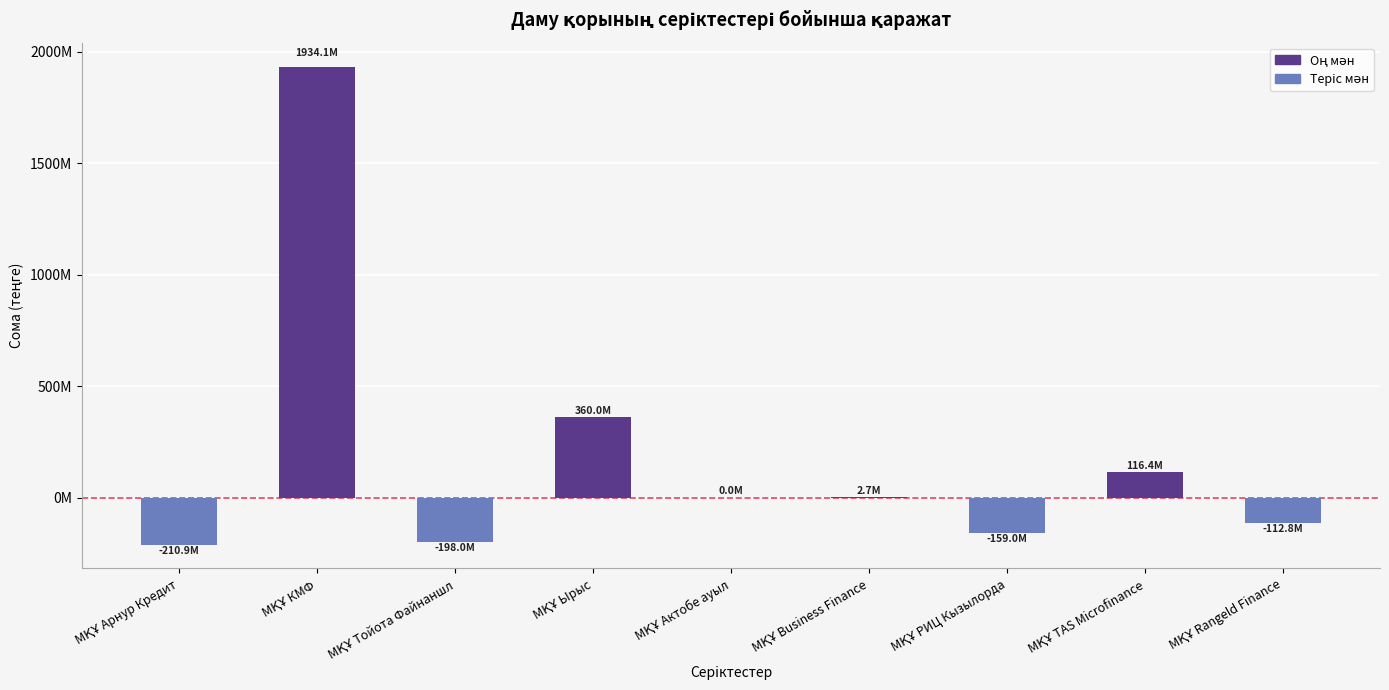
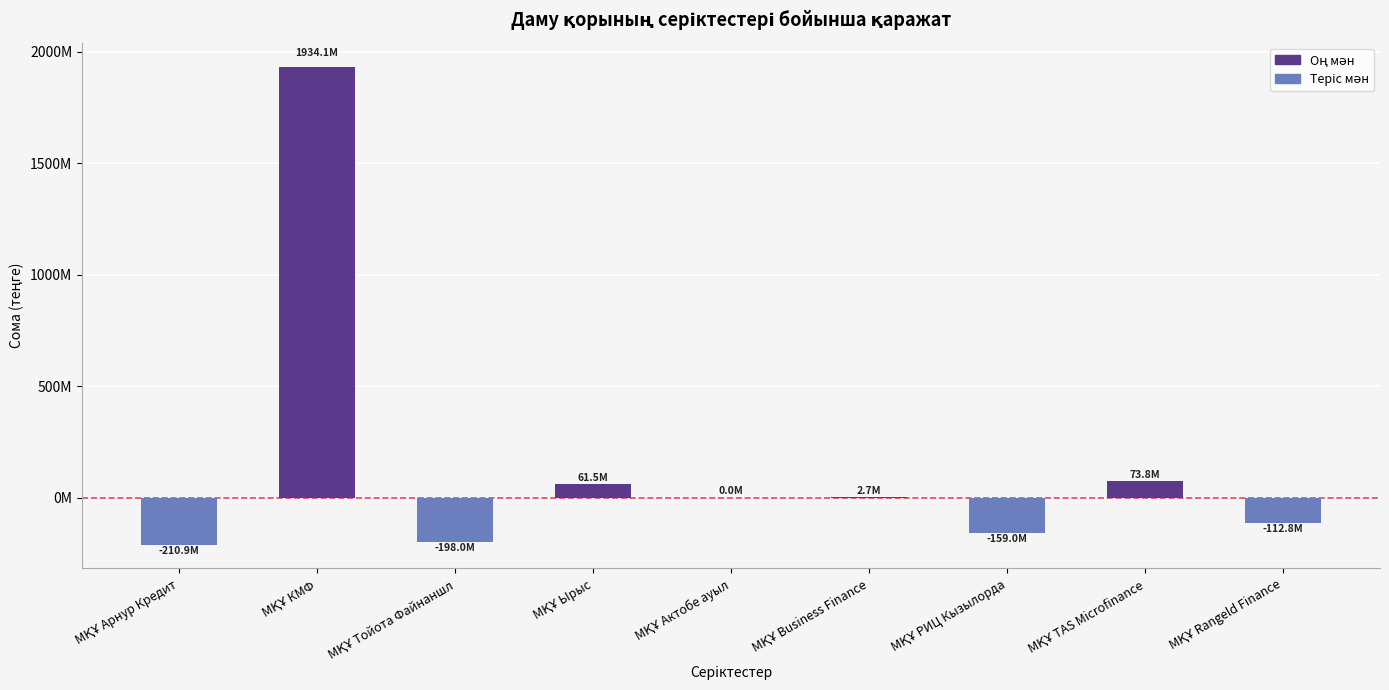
  {
    "МҚҰ Арнур Кредит": "-210.9M",
    "МҚҰ КМФ": "1934.1M",
    "МҚҰ Тойота Файнаншл": "-198.0M",
-   "МҚҰ Ырыс": "360.0M",
+   "МҚҰ Ырыс": "61.5M",
    "МҚҰ Актобе ауыл": "0.0M",
    "МҚҰ Business Finance": "2.7M",
    "МҚҰ РИЦ Кызылорда": "-159.0M",
-   "МҚҰ TAS Microfinance": "116.4M",
+   "МҚҰ TAS Microfinance": "73.8M",
    "МҚҰ Rangeld Finance": "-112.8M"
  }
